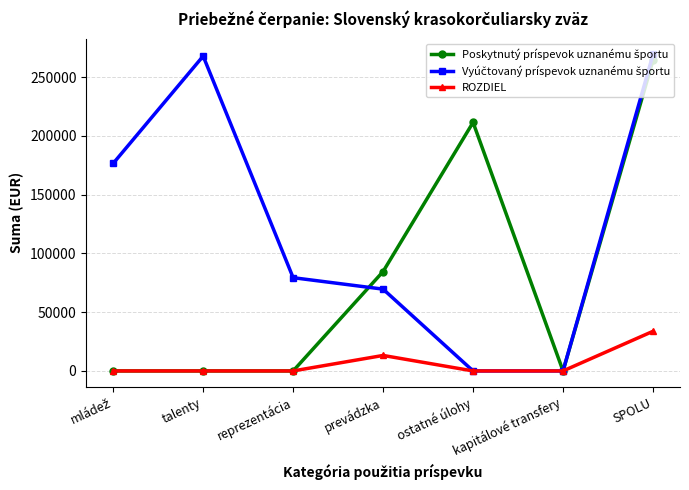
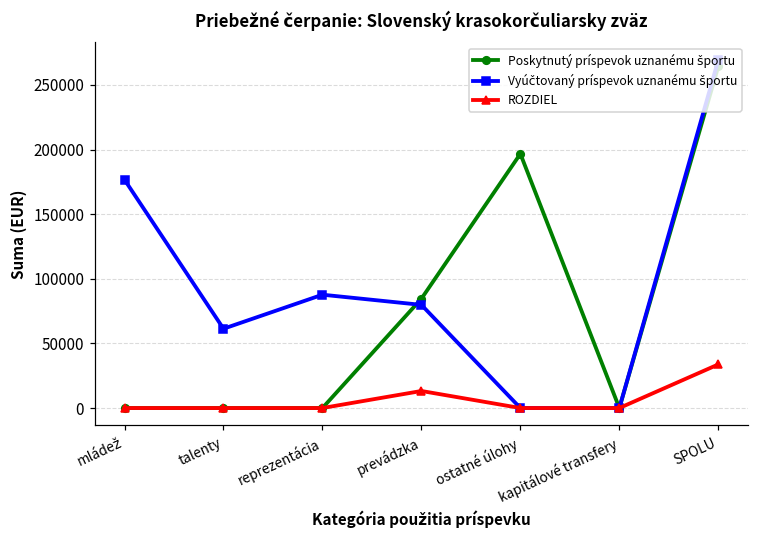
  {
    "Poskytnutý príspevok uznanému športu": {
      "prevádzka": 85000,
-     "ostatné úlohy": 212000
+     "ostatné úlohy": 197000
    },
    "Vyúčtovaný príspevok uznanému športu": {
      "mládež": 177000,
-     "talenty": 268000,
-     "reprezentácia": 79000,
-     "prevádzka": 70000
+     "talenty": 61000,
+     "reprezentácia": 88000,
+     "prevádzka": 80000
    },
    "ROZDIEL": {
      "prevádzka": 13000,
      "SPOLU": 34000
    }
  }
